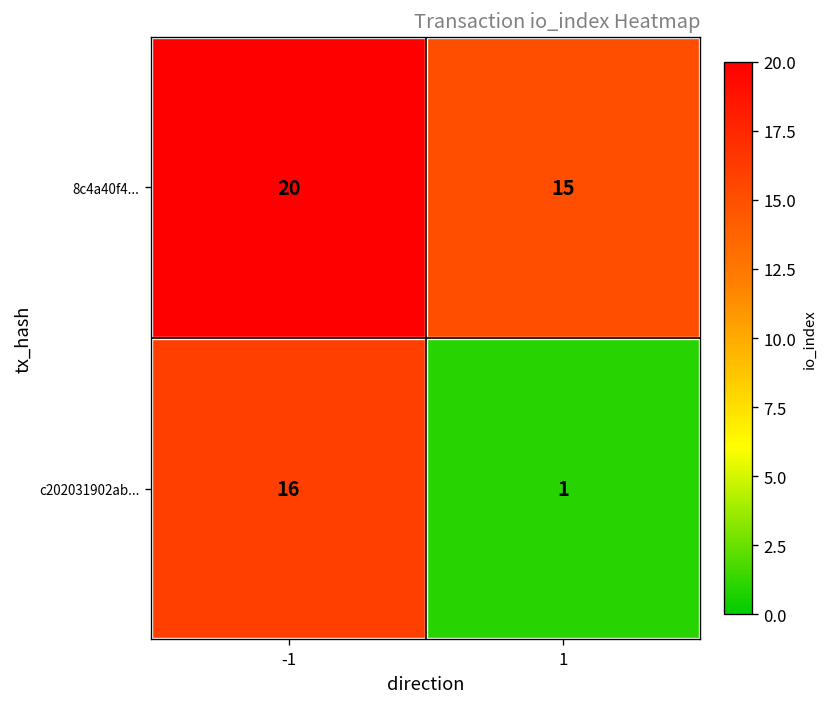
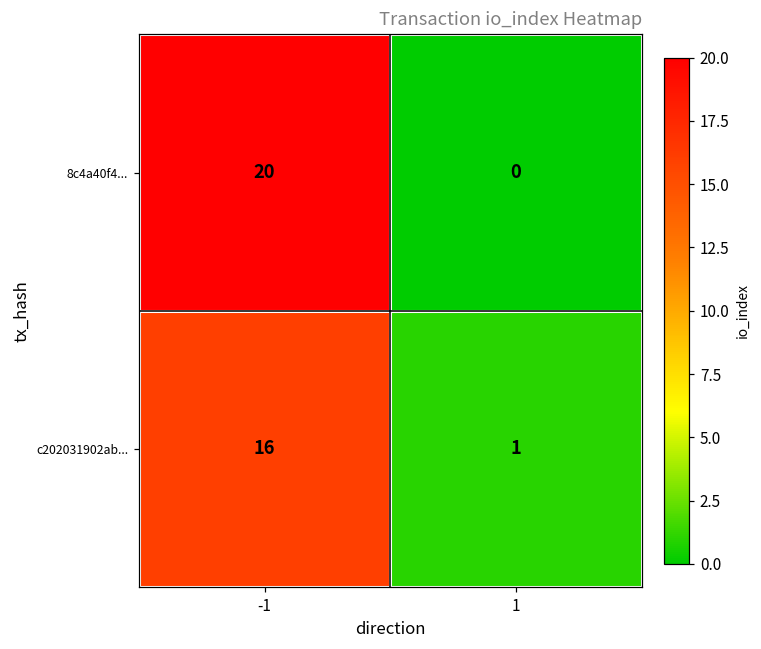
  {
    "8c4a40f4...": {
      "-1": 20,
-     "1": 15
+     "1": 0
    },
    "c202031902ab...": {
      "-1": 16,
      "1": 1
    }
  }
